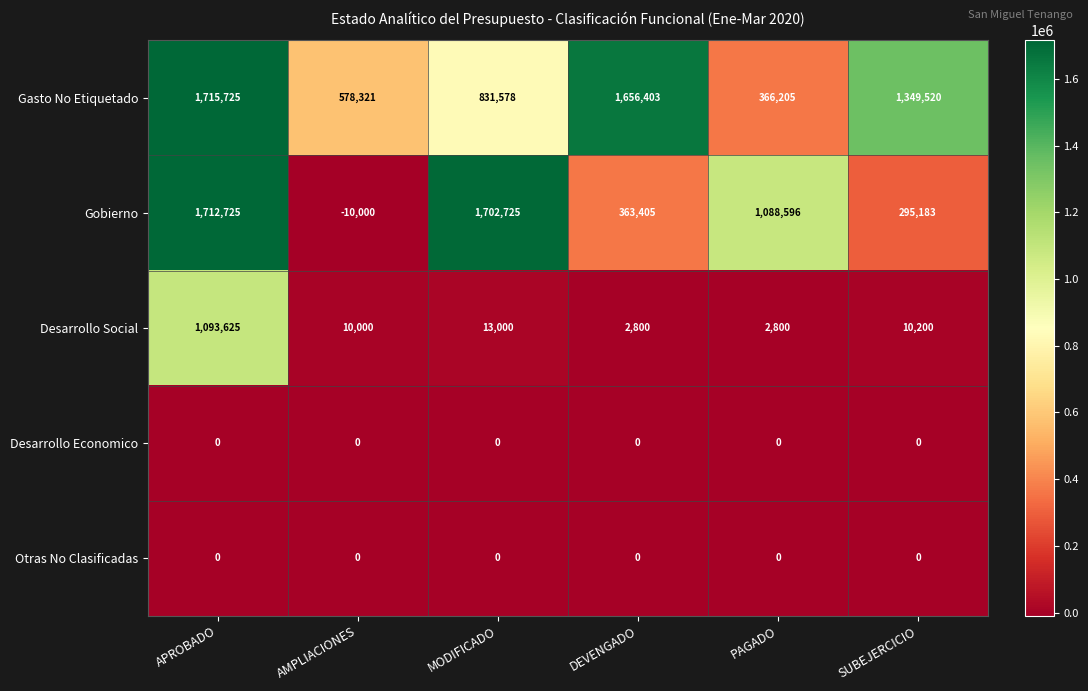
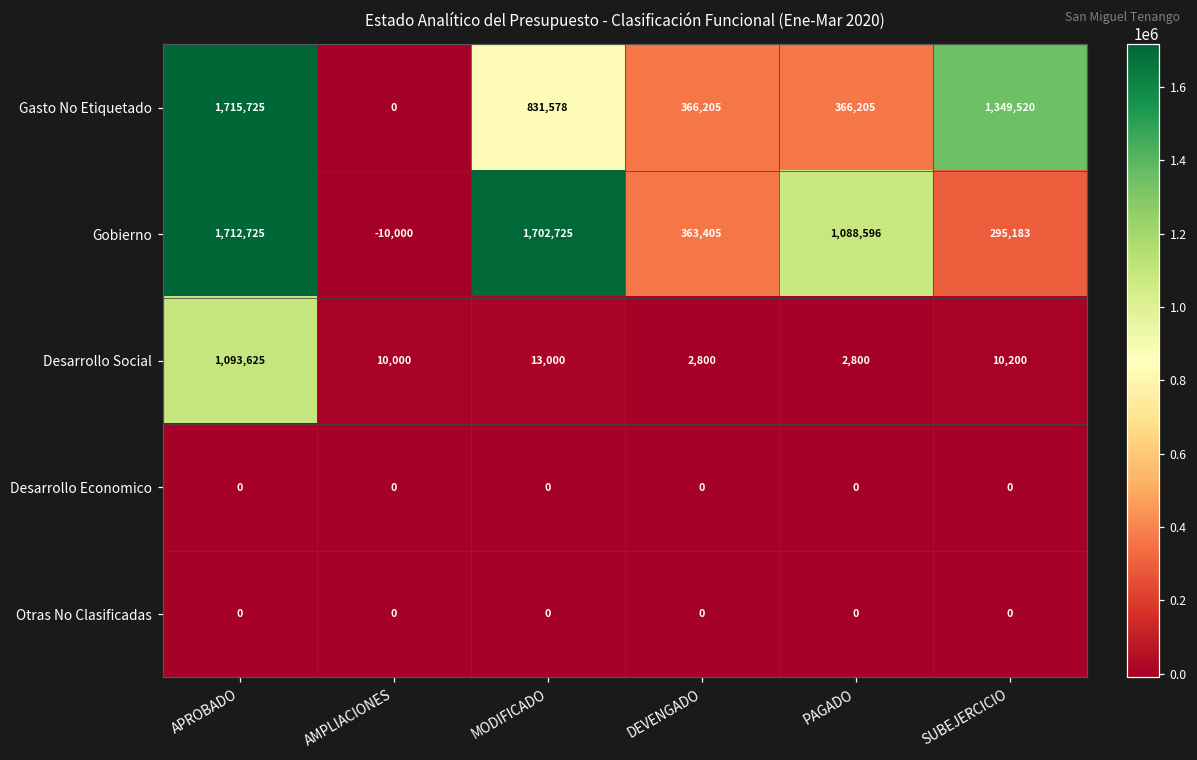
  {
    "Gasto No Etiquetado": {
      "APROBADO": "1,715,725",
-     "AMPLIACIONES": "578,321",
+     "AMPLIACIONES": "0",
      "MODIFICADO": "831,578",
-     "DEVENGADO": "1,656,403",
+     "DEVENGADO": "366,205",
      "PAGADO": "366,205",
      "SUBEJERCICIO": "1,349,520"
    },
    "Gobierno": {
      "APROBADO": "1,712,725",
      "AMPLIACIONES": "-10,000",
      "MODIFICADO": "1,702,725",
      "DEVENGADO": "363,405",
      "PAGADO": "1,088,596",
      "SUBEJERCICIO": "295,183"
    },
    "Desarrollo Social": {
      "APROBADO": "1,093,625",
      "AMPLIACIONES": "10,000",
      "MODIFICADO": "13,000",
      "DEVENGADO": "2,800",
      "PAGADO": "2,800",
      "SUBEJERCICIO": "10,200"
    },
    "Desarrollo Economico": {
      "APROBADO": "0",
      "AMPLIACIONES": "0",
      "MODIFICADO": "0",
      "DEVENGADO": "0",
      "PAGADO": "0",
      "SUBEJERCICIO": "0"
    },
    "Otras No Clasificadas": {
      "APROBADO": "0",
      "AMPLIACIONES": "0",
      "MODIFICADO": "0",
      "DEVENGADO": "0",
      "PAGADO": "0",
      "SUBEJERCICIO": "0"
    }
  }
